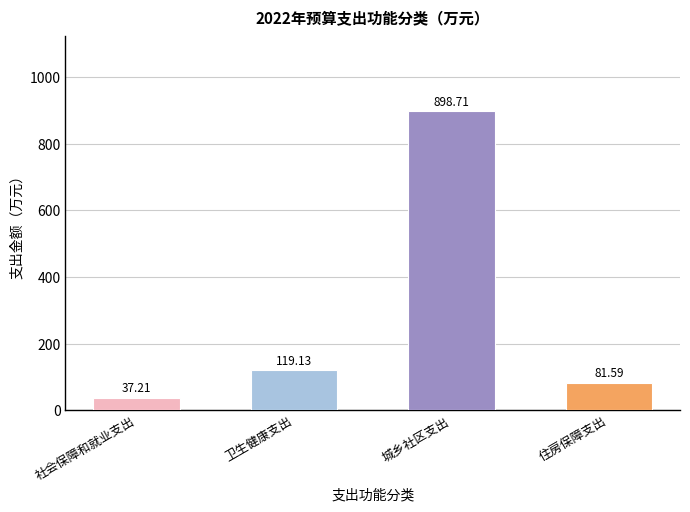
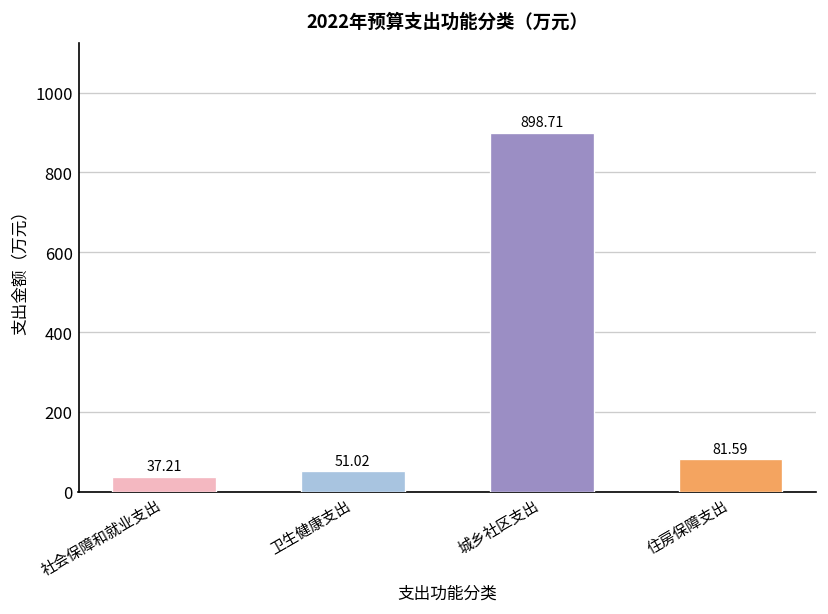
  {
    "社会保障和就业支出": 37.21,
-   "卫生健康支出": 119.13,
+   "卫生健康支出": 51.02,
    "城乡社区支出": 898.71,
    "住房保障支出": 81.59
  }
